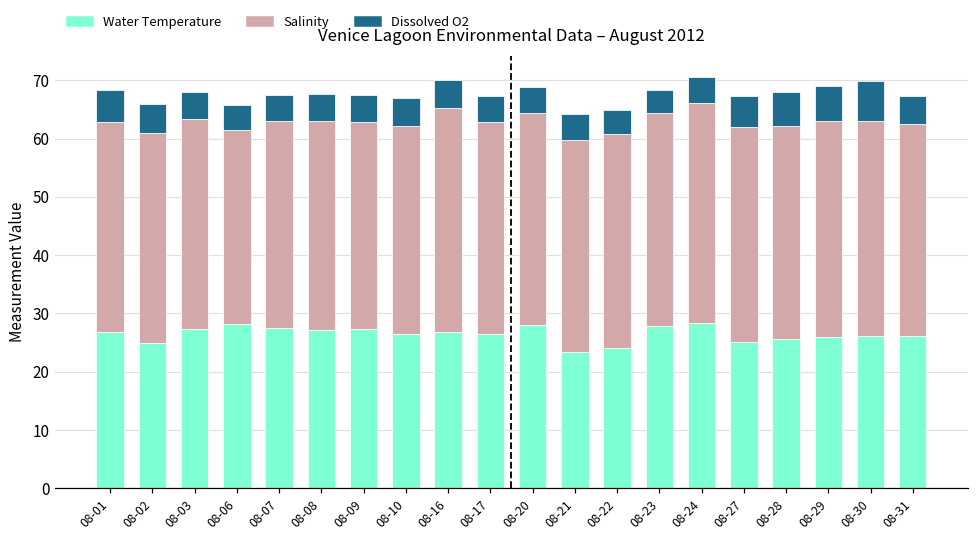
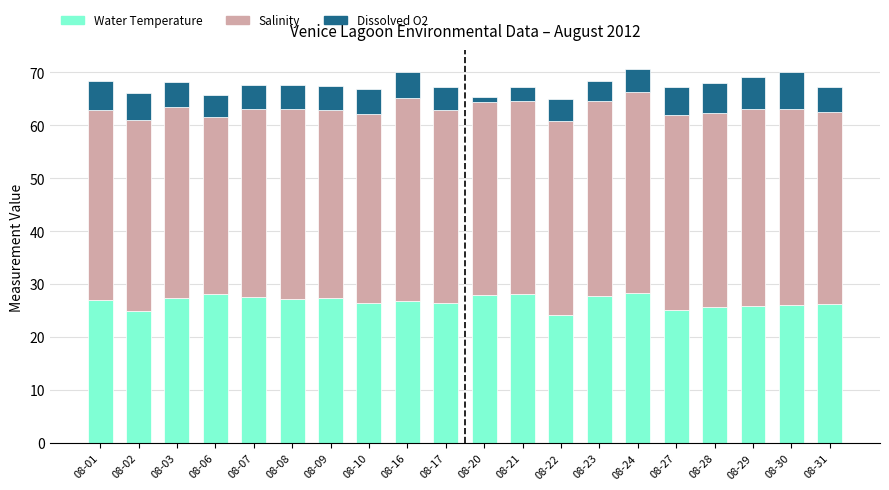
  {
    "Water Temperature": {
      "08-01": 27,
      "08-02": 25,
      "08-03": 27,
      "08-06": 28,
      "08-07": 28,
      "08-08": 27,
      "08-09": 27,
      "08-10": 26,
      "08-16": 27,
      "08-17": 27,
      "08-20": 28,
-     "08-21": 23,
+     "08-21": 28,
      "08-22": 24,
      "08-23": 28,
      "08-24": 28,
      "08-27": 25,
      "08-28": 26,
      "08-29": 26,
      "08-30": 26,
      "08-31": 26
    },
    "Salinity": {
      "08-01": 36,
      "08-02": 36,
      "08-03": 36,
      "08-06": 33,
      "08-07": 35,
      "08-08": 36,
      "08-09": 35,
      "08-10": 36,
      "08-16": 38,
      "08-17": 36,
      "08-20": 36,
      "08-21": 36,
      "08-22": 37,
      "08-23": 37,
      "08-24": 38,
      "08-27": 37,
      "08-28": 37,
      "08-29": 37,
      "08-30": 37,
      "08-31": 36
    },
    "Dissolved O2": {
      "08-01": 6,
      "08-02": 5,
      "08-03": 5,
      "08-06": 4,
      "08-07": 5,
      "08-08": 5,
      "08-09": 5,
      "08-10": 5,
      "08-16": 5,
      "08-17": 4,
-     "08-20": 4,
-     "08-21": 5,
+     "08-20": 1,
+     "08-21": 3,
      "08-22": 4,
      "08-23": 4,
      "08-24": 4,
      "08-27": 5,
      "08-28": 6,
      "08-29": 6,
      "08-30": 7,
      "08-31": 5
    }
  }
